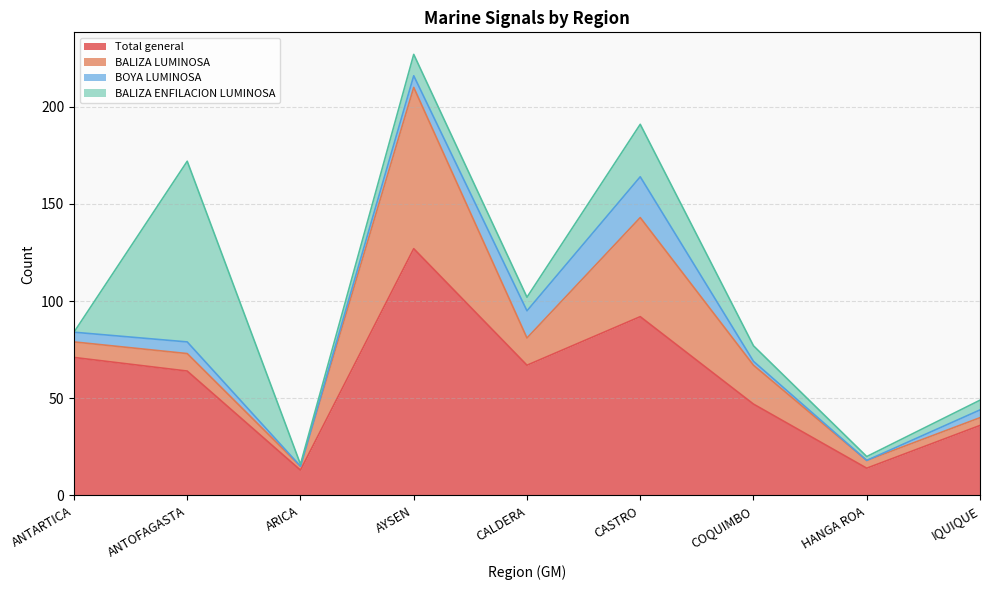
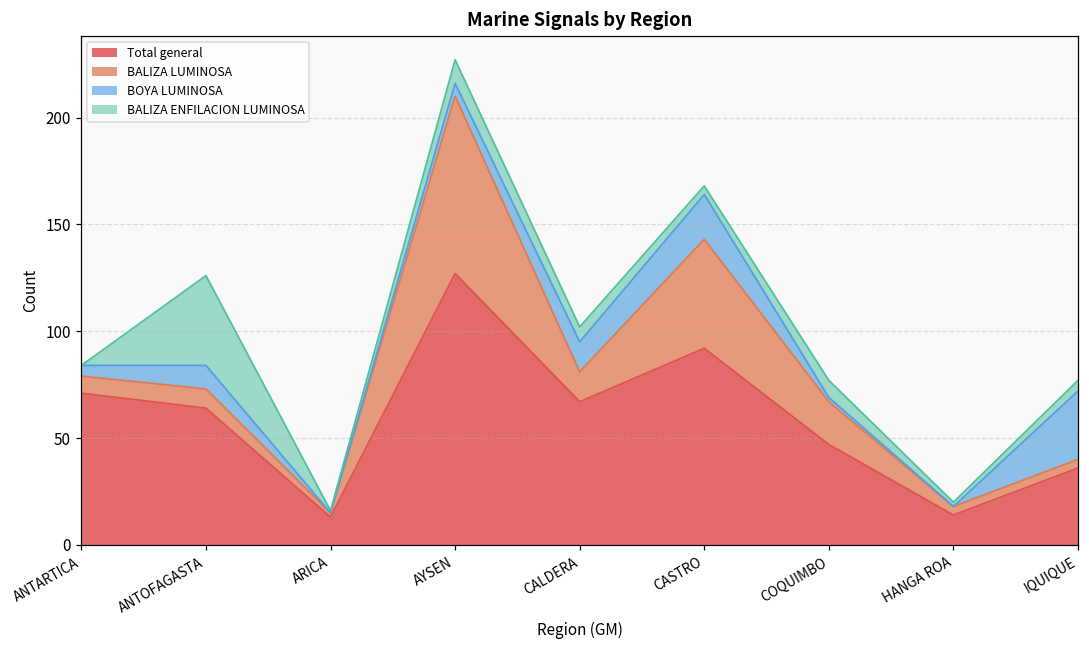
  {
    "BOYA LUMINOSA": {
-     "ANTOFAGASTA": 6,
+     "ANTOFAGASTA": 11,
      "AYSEN": 6,
      "CALDERA": 14,
      "CASTRO": 21,
      "COQUIMBO": 2,
-     "IQUIQUE": 4
+     "IQUIQUE": 32
    },
    "BALIZA ENFILACION LUMINOSA": {
-     "ANTOFAGASTA": 93,
+     "ANTOFAGASTA": 42,
      "AYSEN": 11,
      "CALDERA": 7,
-     "CASTRO": 27,
+     "CASTRO": 4,
      "COQUIMBO": 8,
      "HANGA ROA": 2,
      "IQUIQUE": 5
    }
  }
